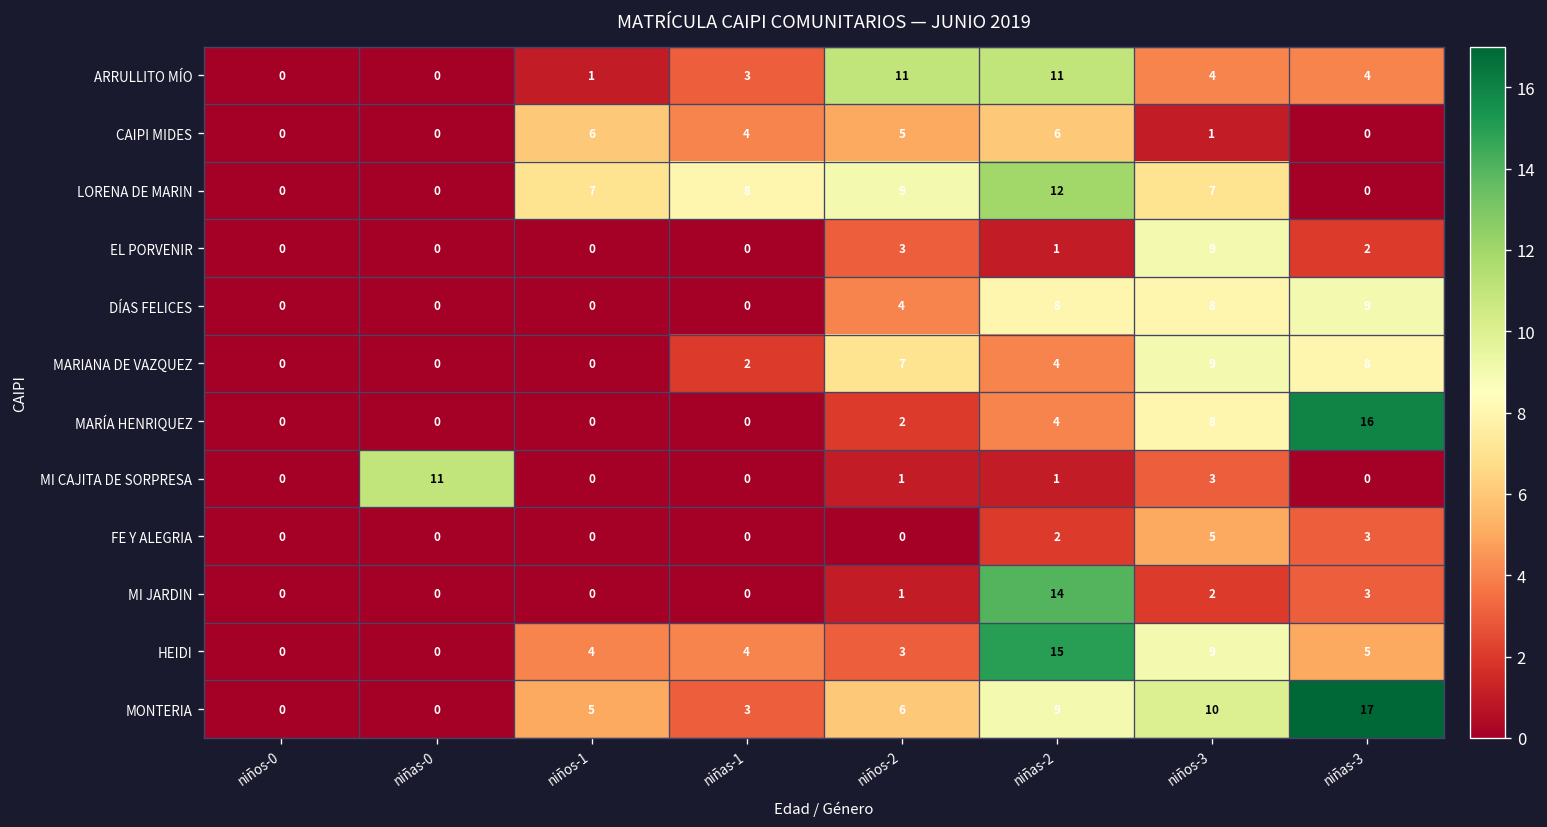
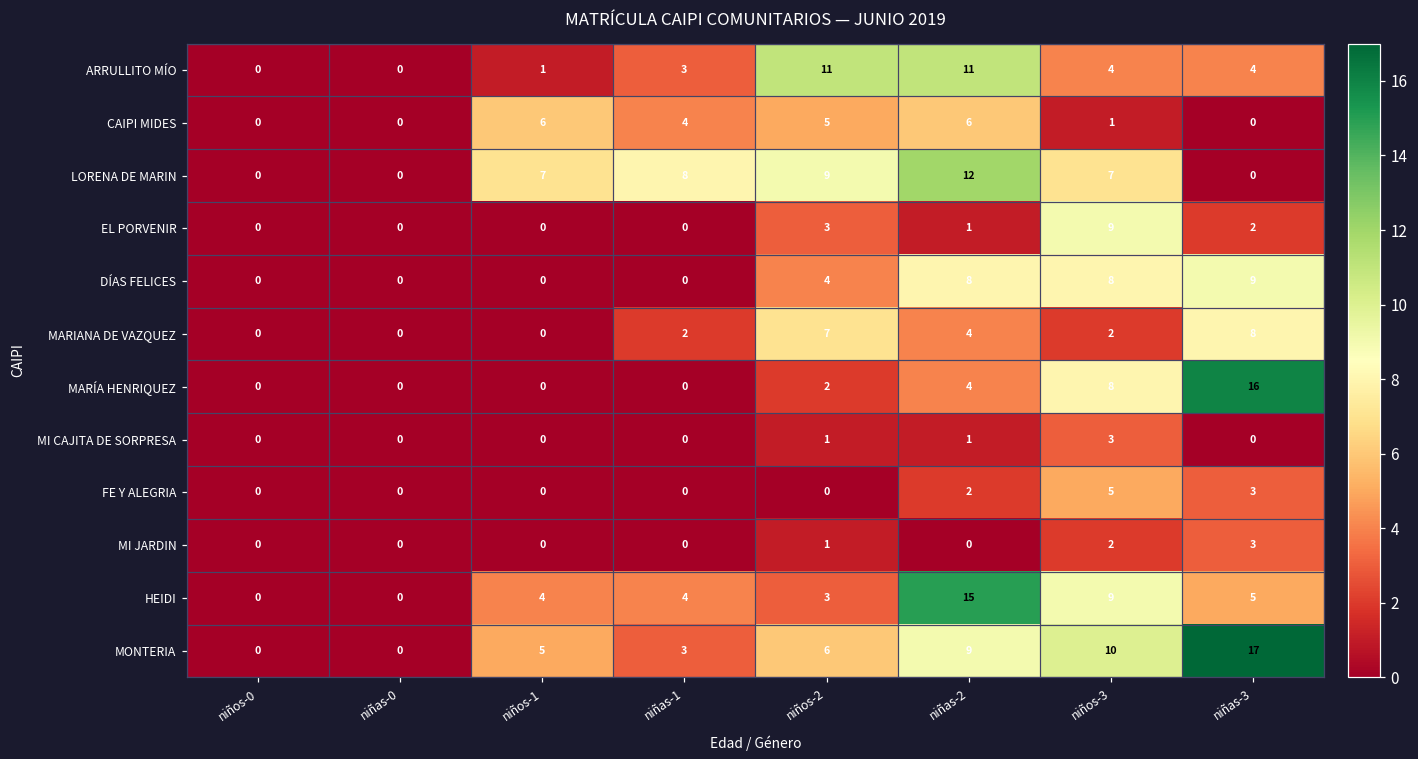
  {
    "ARRULLITO MÍO": {
      "niños-0": 0,
      "niñas-0": 0,
      "niños-1": 1,
      "niñas-1": 3,
      "niños-2": 11,
      "niñas-2": 11,
      "niños-3": 4,
      "niñas-3": 4
    },
    "CAIPI MIDES": {
      "niños-0": 0,
      "niñas-0": 0,
      "niños-1": 6,
      "niñas-1": 4,
      "niños-2": 5,
      "niñas-2": 6,
      "niños-3": 1,
      "niñas-3": 0
    },
    "LORENA DE MARIN": {
      "niños-0": 0,
      "niñas-0": 0,
      "niños-1": 7,
      "niñas-1": 8,
      "niños-2": 9,
      "niñas-2": 12,
      "niños-3": 7,
      "niñas-3": 0
    },
    "EL PORVENIR": {
      "niños-0": 0,
      "niñas-0": 0,
      "niños-1": 0,
      "niñas-1": 0,
      "niños-2": 3,
      "niñas-2": 1,
      "niños-3": 9,
      "niñas-3": 2
    },
    "DÍAS FELICES": {
      "niños-0": 0,
      "niñas-0": 0,
      "niños-1": 0,
      "niñas-1": 0,
      "niños-2": 4,
      "niñas-2": 8,
      "niños-3": 8,
      "niñas-3": 9
    },
    "MARIANA DE VAZQUEZ": {
      "niños-0": 0,
      "niñas-0": 0,
      "niños-1": 0,
      "niñas-1": 2,
      "niños-2": 7,
      "niñas-2": 4,
-     "niños-3": 9,
+     "niños-3": 2,
      "niñas-3": 8
    },
    "MARÍA HENRIQUEZ": {
      "niños-0": 0,
      "niñas-0": 0,
      "niños-1": 0,
      "niñas-1": 0,
      "niños-2": 2,
      "niñas-2": 4,
      "niños-3": 8,
      "niñas-3": 16
    },
    "MI CAJITA DE SORPRESA": {
      "niños-0": 0,
-     "niñas-0": 11,
+     "niñas-0": 0,
      "niños-1": 0,
      "niñas-1": 0,
      "niños-2": 1,
      "niñas-2": 1,
      "niños-3": 3,
      "niñas-3": 0
    },
    "FE Y ALEGRIA": {
      "niños-0": 0,
      "niñas-0": 0,
      "niños-1": 0,
      "niñas-1": 0,
      "niños-2": 0,
      "niñas-2": 2,
      "niños-3": 5,
      "niñas-3": 3
    },
    "MI JARDIN": {
      "niños-0": 0,
      "niñas-0": 0,
      "niños-1": 0,
      "niñas-1": 0,
      "niños-2": 1,
-     "niñas-2": 14,
+     "niñas-2": 0,
      "niños-3": 2,
      "niñas-3": 3
    },
    "HEIDI": {
      "niños-0": 0,
      "niñas-0": 0,
      "niños-1": 4,
      "niñas-1": 4,
      "niños-2": 3,
      "niñas-2": 15,
      "niños-3": 9,
      "niñas-3": 5
    },
    "MONTERIA": {
      "niños-0": 0,
      "niñas-0": 0,
      "niños-1": 5,
      "niñas-1": 3,
      "niños-2": 6,
      "niñas-2": 9,
      "niños-3": 10,
      "niñas-3": 17
    }
  }
